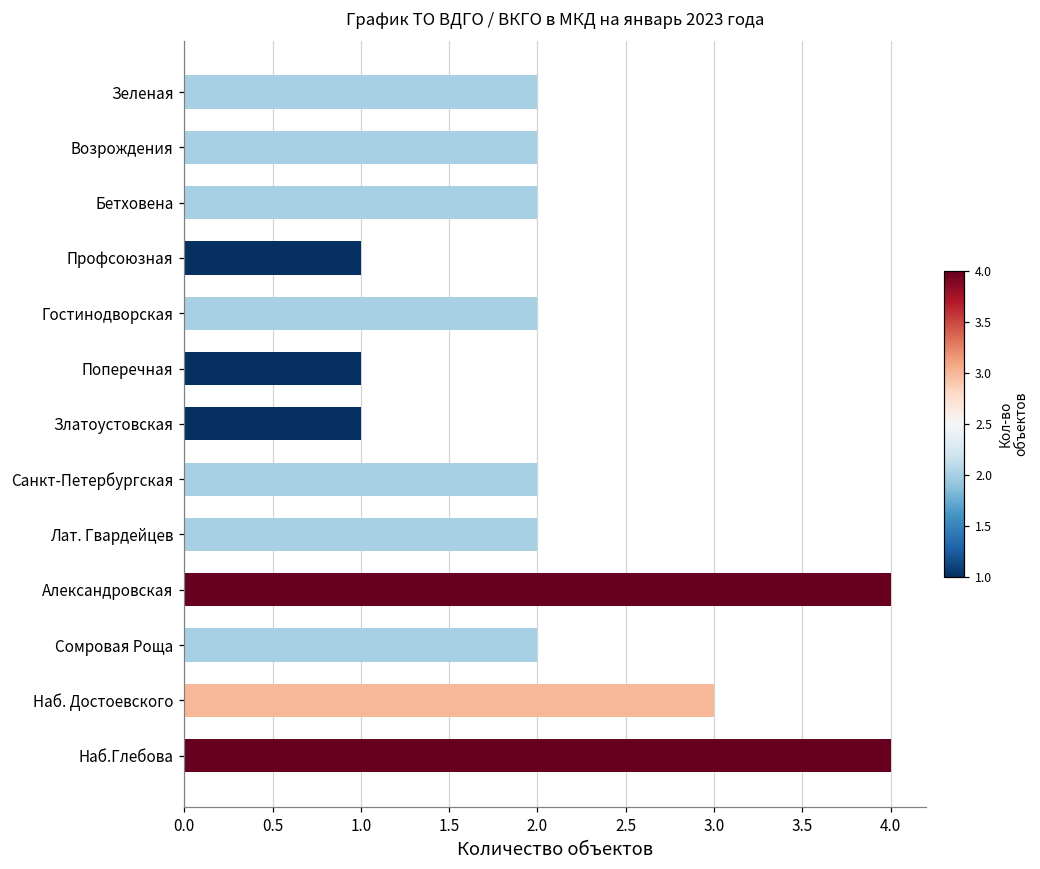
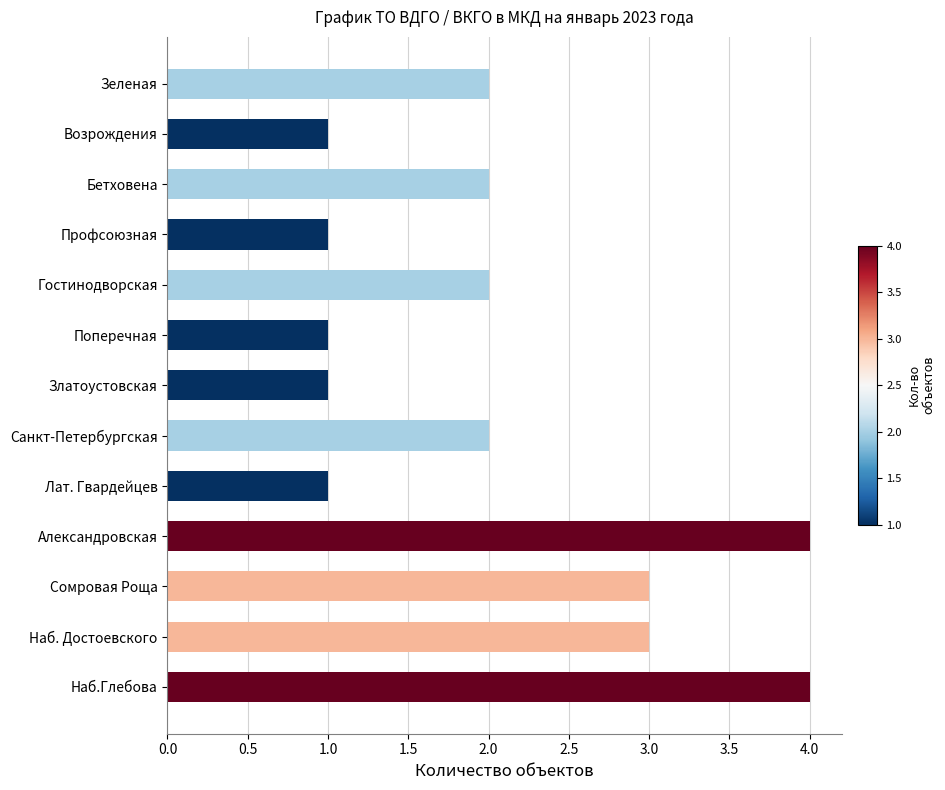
  {
    "Зеленая": 2,
-   "Возрождения": 2,
+   "Возрождения": 1,
    "Бетховена": 2,
    "Профсоюзная": 1,
    "Гостинодворская": 2,
    "Поперечная": 1,
    "Златоустовская": 1,
    "Санкт-Петербургская": 2,
-   "Лат. Гвардейцев": 2,
+   "Лат. Гвардейцев": 1,
    "Александровская": 4,
-   "Сомровая Роща": 2,
+   "Сомровая Роща": 3,
    "Наб. Достоевского": 3,
    "Наб.Глебова": 4
  }
